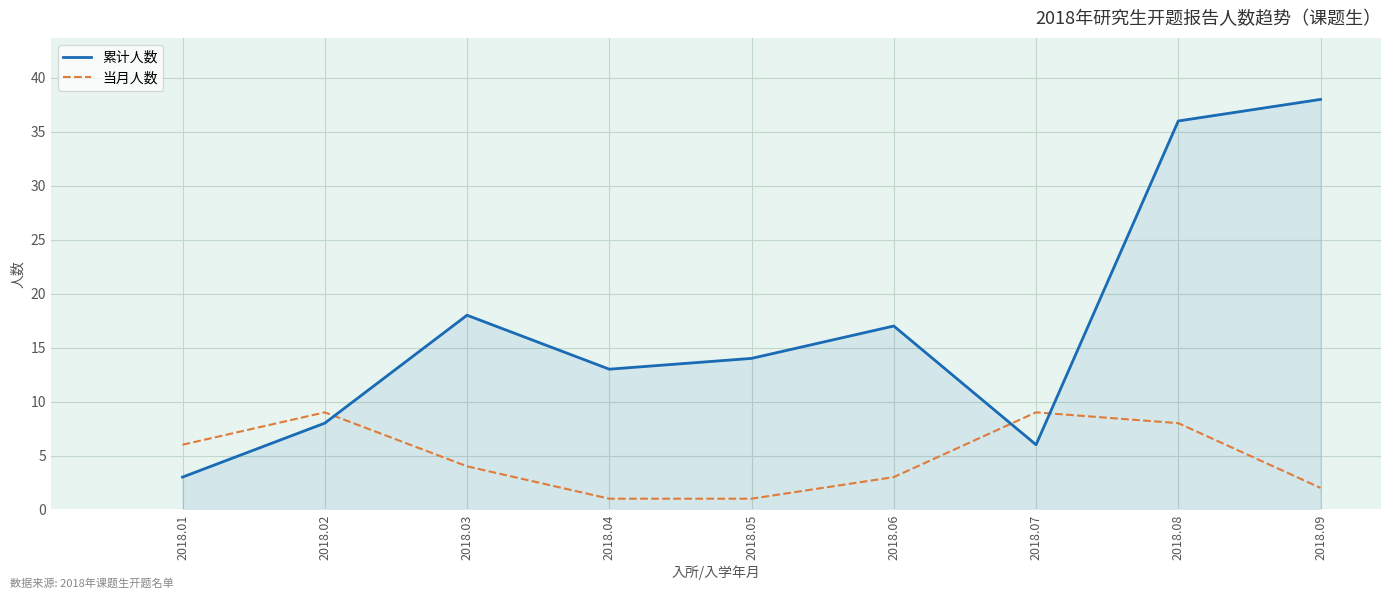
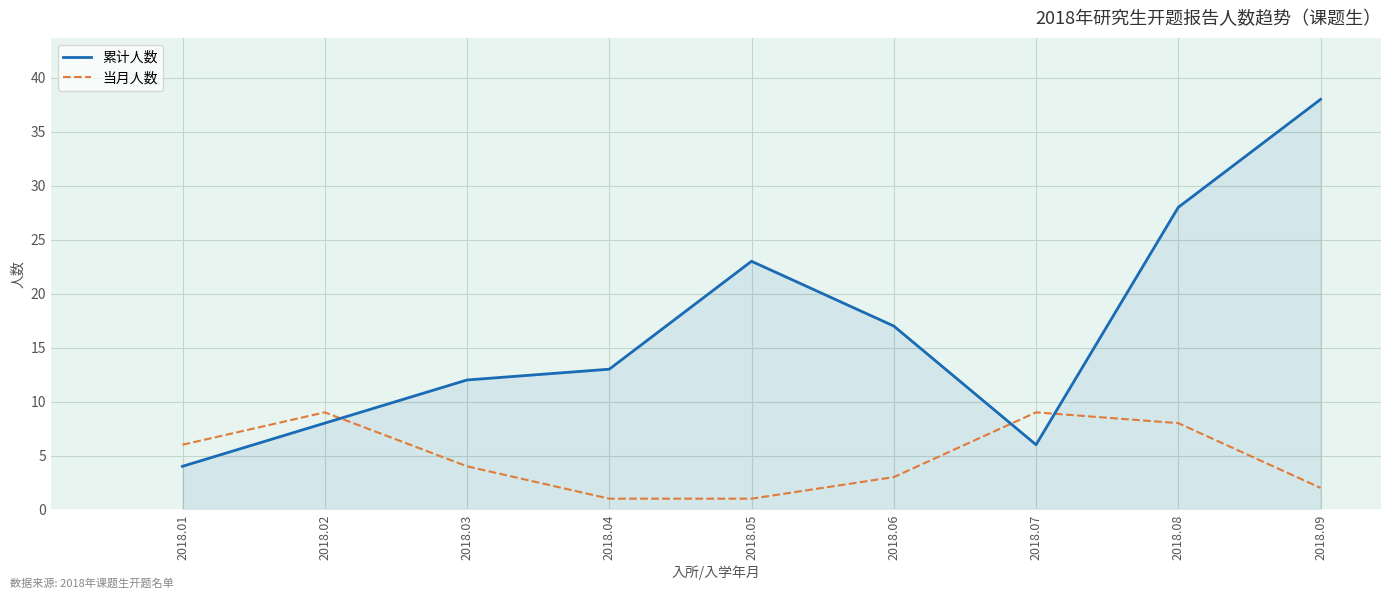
  {
    "累计人数": {
-     "2018.01": 3,
+     "2018.01": 4,
      "2018.02": 8,
-     "2018.03": 18,
+     "2018.03": 12,
      "2018.04": 13,
-     "2018.05": 14,
+     "2018.05": 23,
      "2018.06": 17,
      "2018.07": 6,
-     "2018.08": 36,
+     "2018.08": 28,
      "2018.09": 38
    },
    "当月人数": {
      "2018.01": 6,
      "2018.02": 9,
      "2018.03": 4,
      "2018.04": 1,
      "2018.05": 1,
      "2018.06": 3,
      "2018.07": 9,
      "2018.08": 8,
      "2018.09": 2
    }
  }
